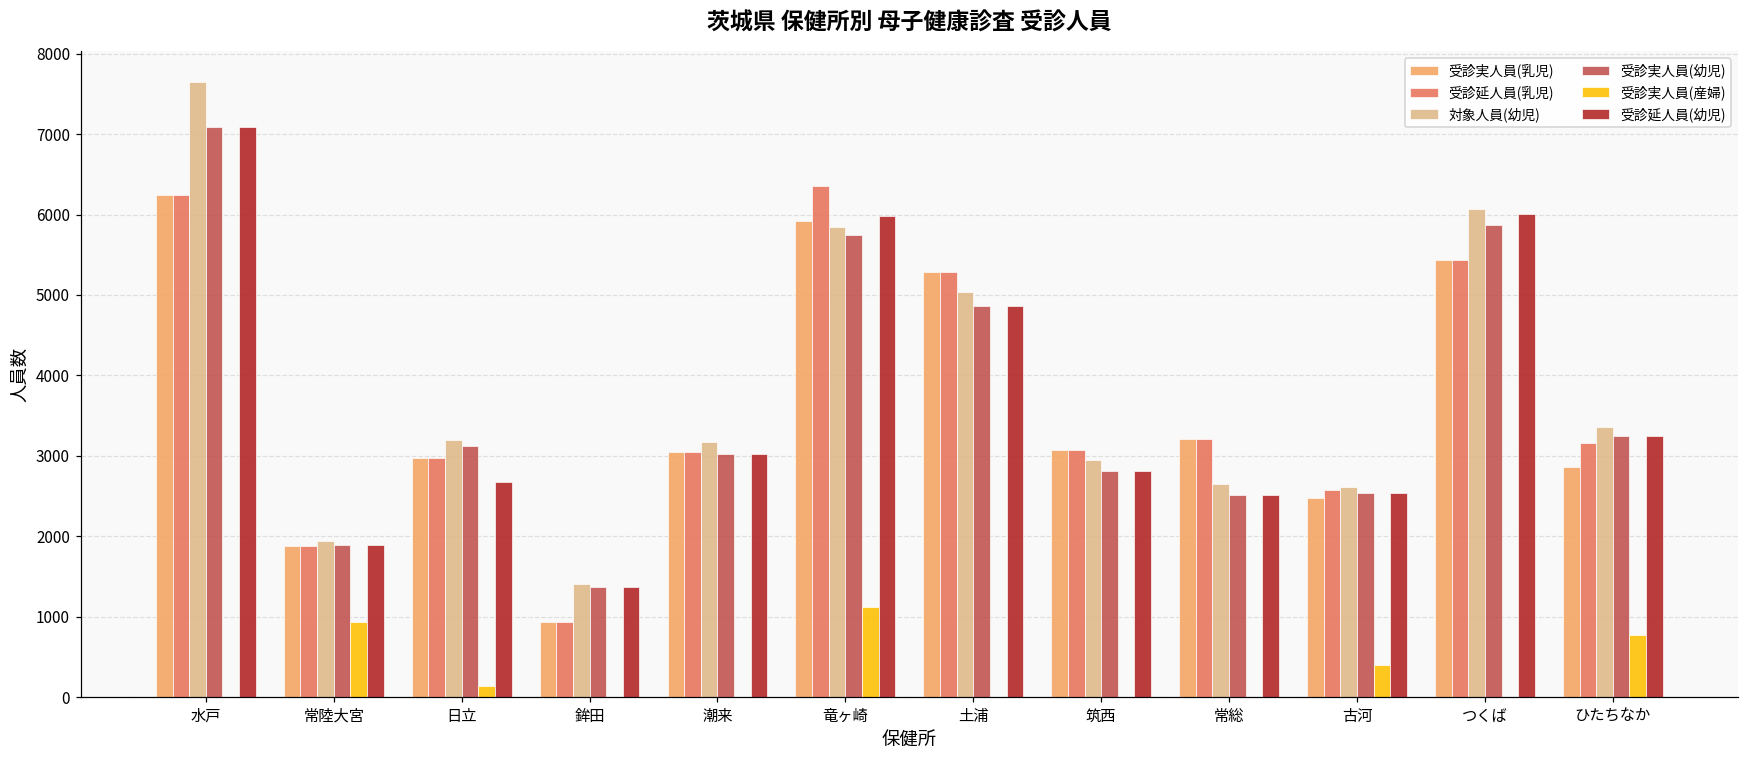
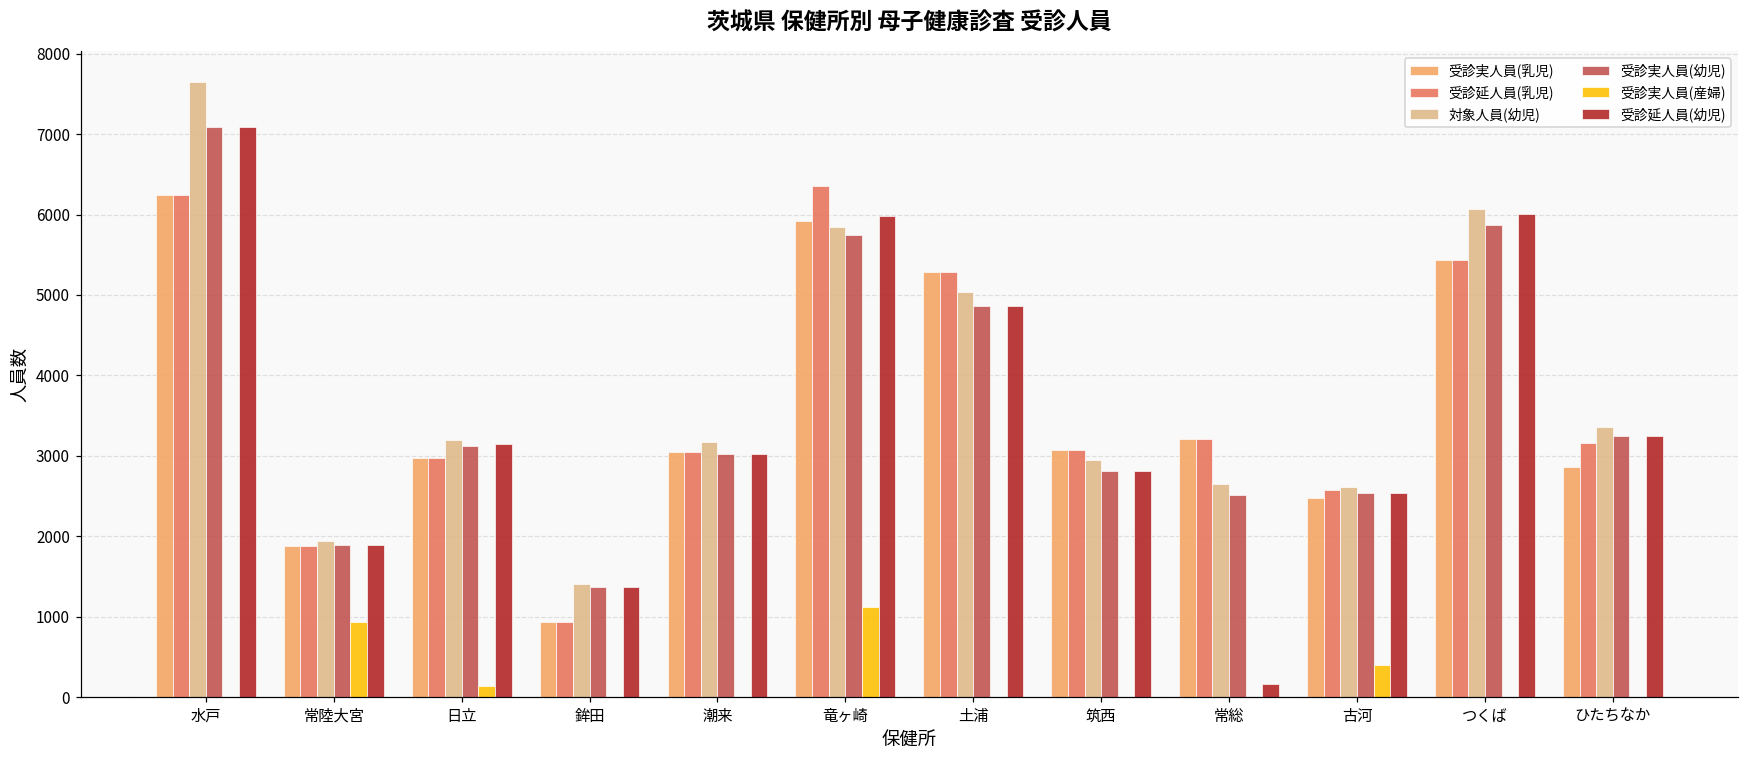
  {
    "受診実人員(産婦)": {
      "水戸": 0,
      "常陸大宮": 900,
      "日立": 100,
      "鉾田": 0,
      "潮来": 0,
      "竜ヶ崎": 1100,
      "土浦": 0,
      "筑西": 0,
      "常総": 0,
      "古河": 400,
      "つくば": 0,
-     "ひたちなか": 800
+     "ひたちなか": 0
    },
    "受診延人員(幼児)": {
      "水戸": 7100,
      "常陸大宮": 1900,
-     "日立": 2700,
+     "日立": 3100,
      "鉾田": 1400,
      "潮来": 3000,
      "竜ヶ崎": 6000,
      "土浦": 4900,
      "筑西": 2800,
-     "常総": 2500,
+     "常総": 200,
      "古河": 2500,
      "つくば": 6000,
      "ひたちなか": 3200
    }
  }
